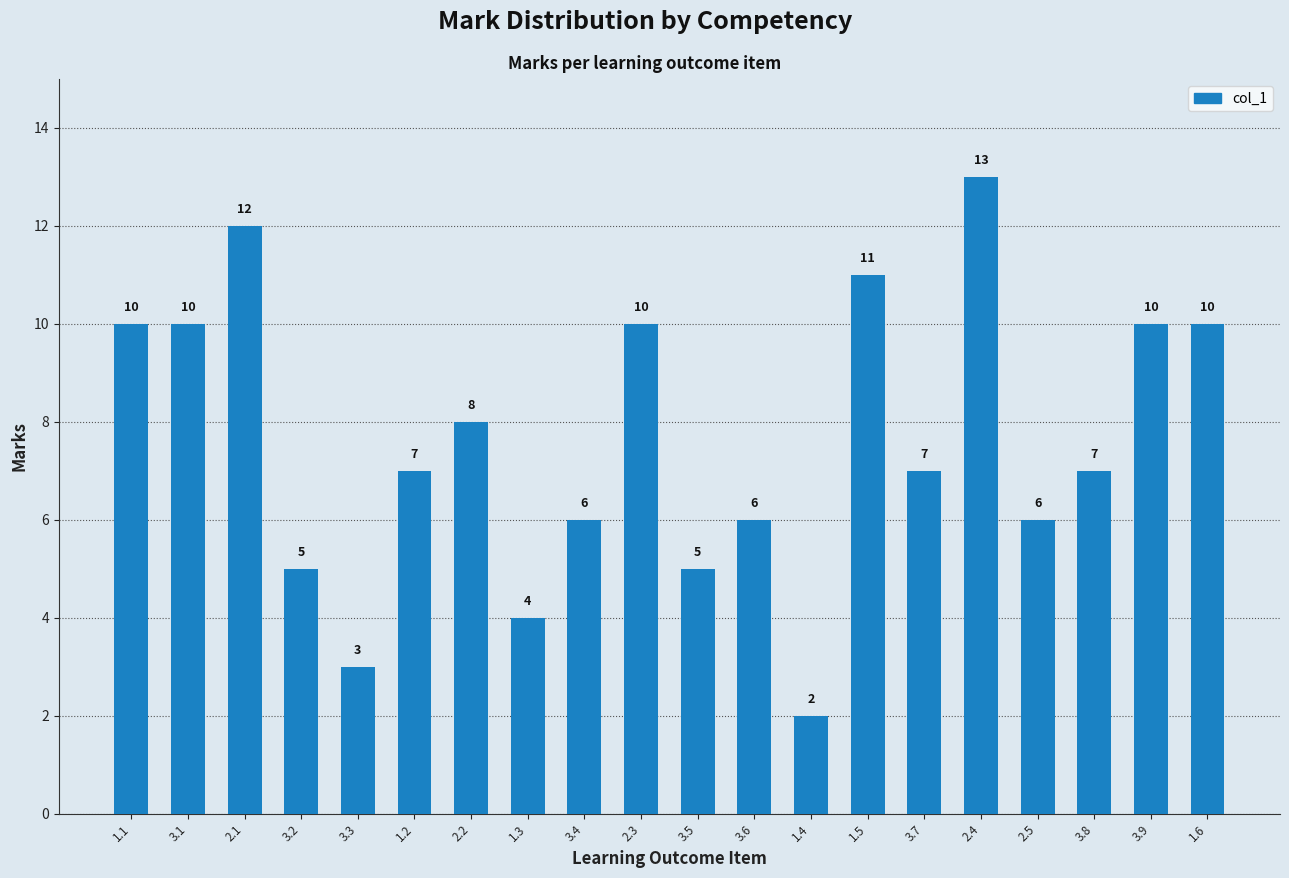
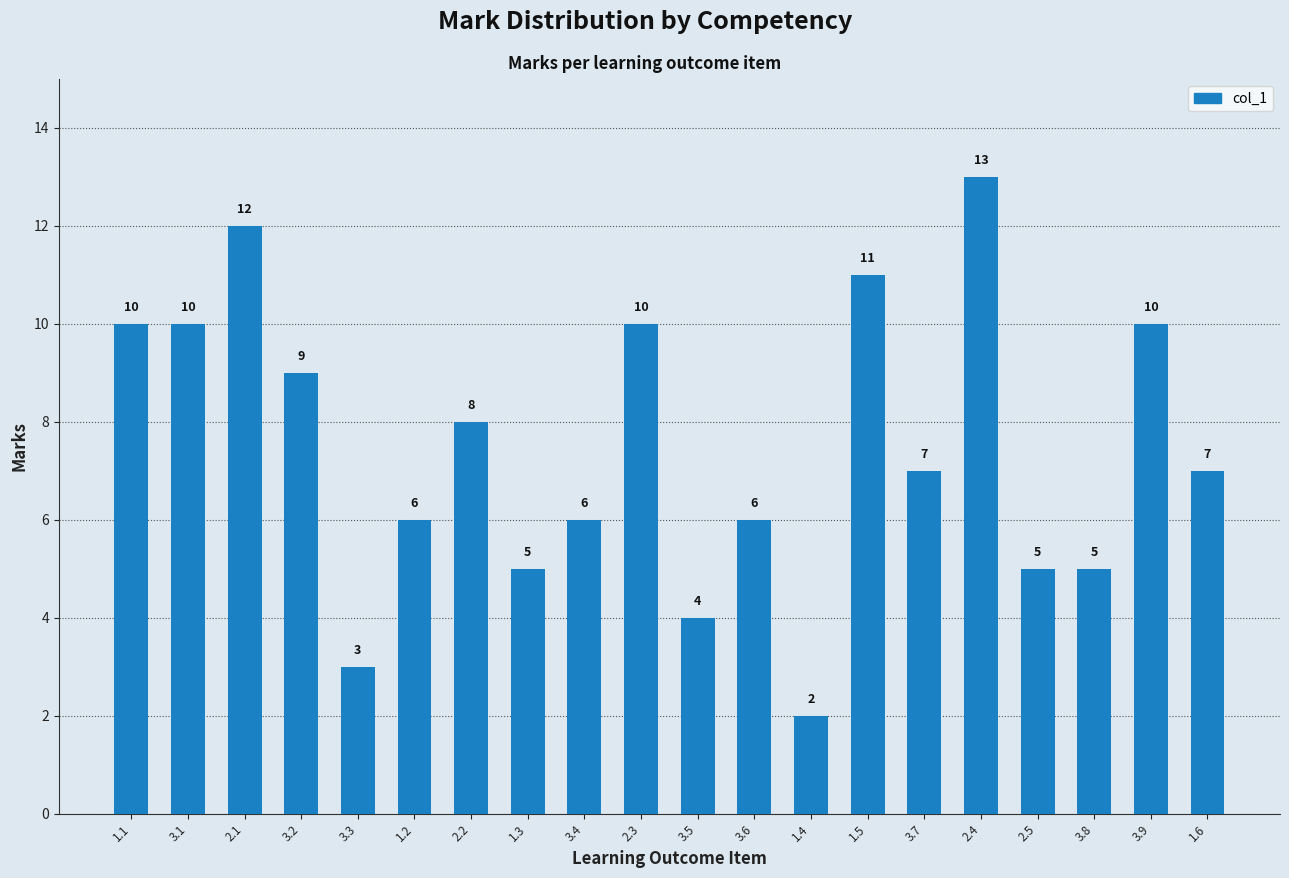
  {
    "1.1": 10,
    "3.1": 10,
    "2.1": 12,
-   "3.2": 5,
+   "3.2": 9,
    "3.3": 3,
-   "1.2": 7,
+   "1.2": 6,
    "2.2": 8,
-   "1.3": 4,
+   "1.3": 5,
    "3.4": 6,
    "2.3": 10,
-   "3.5": 5,
+   "3.5": 4,
    "3.6": 6,
    "1.4": 2,
    "1.5": 11,
    "3.7": 7,
    "2.4": 13,
-   "2.5": 6,
-   "3.8": 7,
+   "2.5": 5,
+   "3.8": 5,
    "3.9": 10,
-   "1.6": 10
+   "1.6": 7
  }
